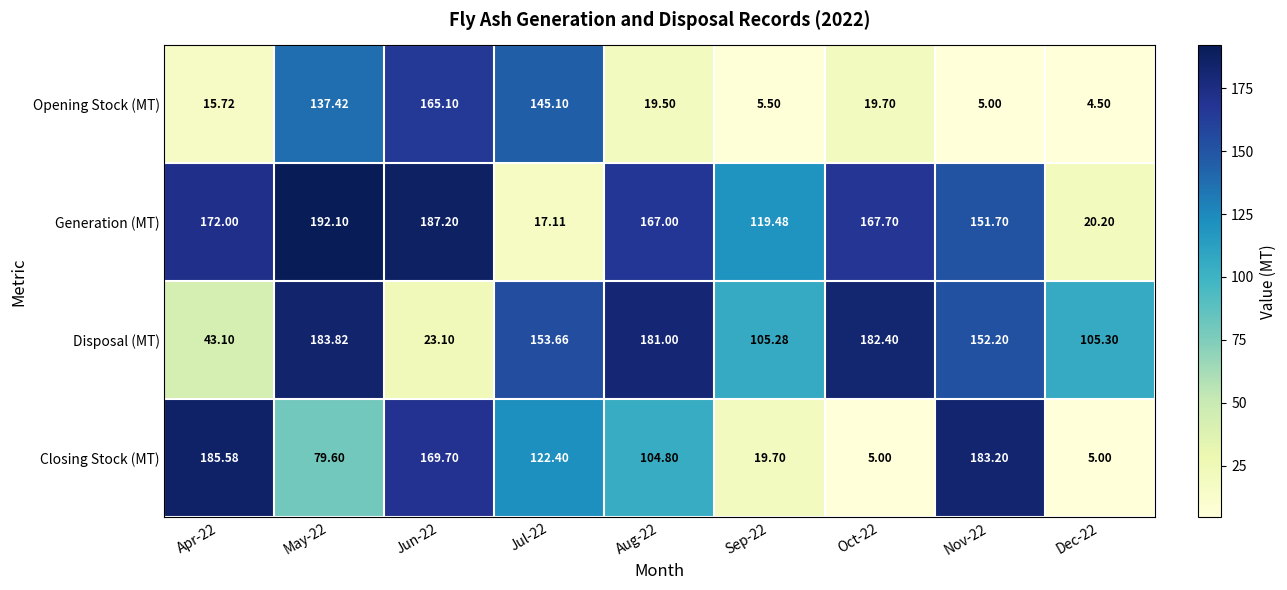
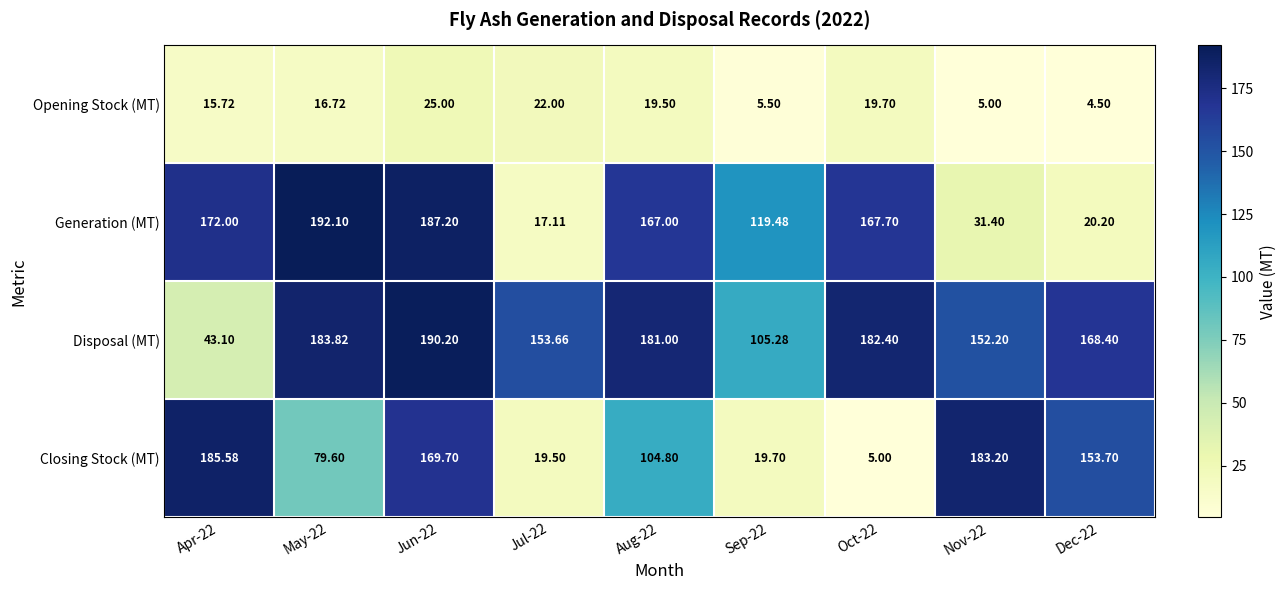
  {
    "Opening Stock (MT)": {
      "Apr-22": 15.72,
-     "May-22": 137.42,
-     "Jun-22": 165.10,
-     "Jul-22": 145.10,
+     "May-22": 16.72,
+     "Jun-22": 25.00,
+     "Jul-22": 22.00,
      "Aug-22": 19.50,
      "Sep-22": 5.50,
      "Oct-22": 19.70,
      "Nov-22": 5.00,
      "Dec-22": 4.50
    },
    "Generation (MT)": {
      "Apr-22": 172.00,
      "May-22": 192.10,
      "Jun-22": 187.20,
      "Jul-22": 17.11,
      "Aug-22": 167.00,
      "Sep-22": 119.48,
      "Oct-22": 167.70,
-     "Nov-22": 151.70,
+     "Nov-22": 31.40,
      "Dec-22": 20.20
    },
    "Disposal (MT)": {
      "Apr-22": 43.10,
      "May-22": 183.82,
-     "Jun-22": 23.10,
+     "Jun-22": 190.20,
      "Jul-22": 153.66,
      "Aug-22": 181.00,
      "Sep-22": 105.28,
      "Oct-22": 182.40,
      "Nov-22": 152.20,
-     "Dec-22": 105.30
+     "Dec-22": 168.40
    },
    "Closing Stock (MT)": {
      "Apr-22": 185.58,
      "May-22": 79.60,
      "Jun-22": 169.70,
-     "Jul-22": 122.40,
+     "Jul-22": 19.50,
      "Aug-22": 104.80,
      "Sep-22": 19.70,
      "Oct-22": 5.00,
      "Nov-22": 183.20,
-     "Dec-22": 5.00
+     "Dec-22": 153.70
    }
  }
